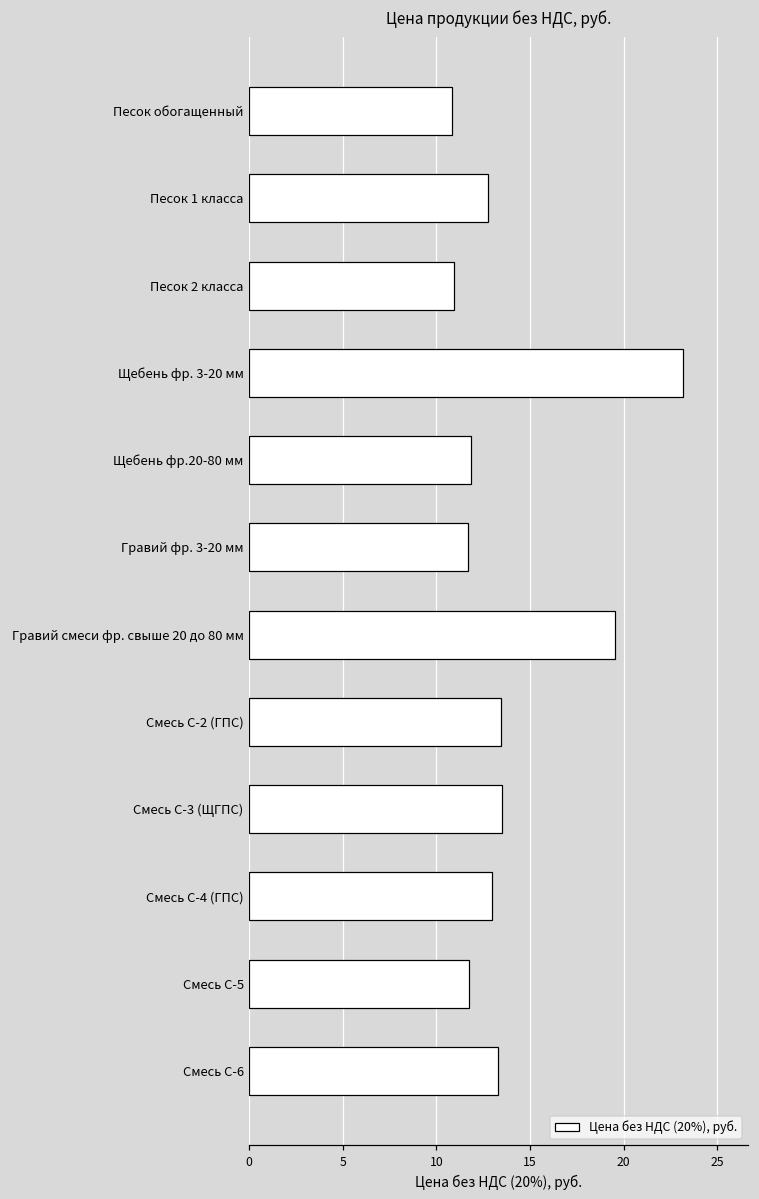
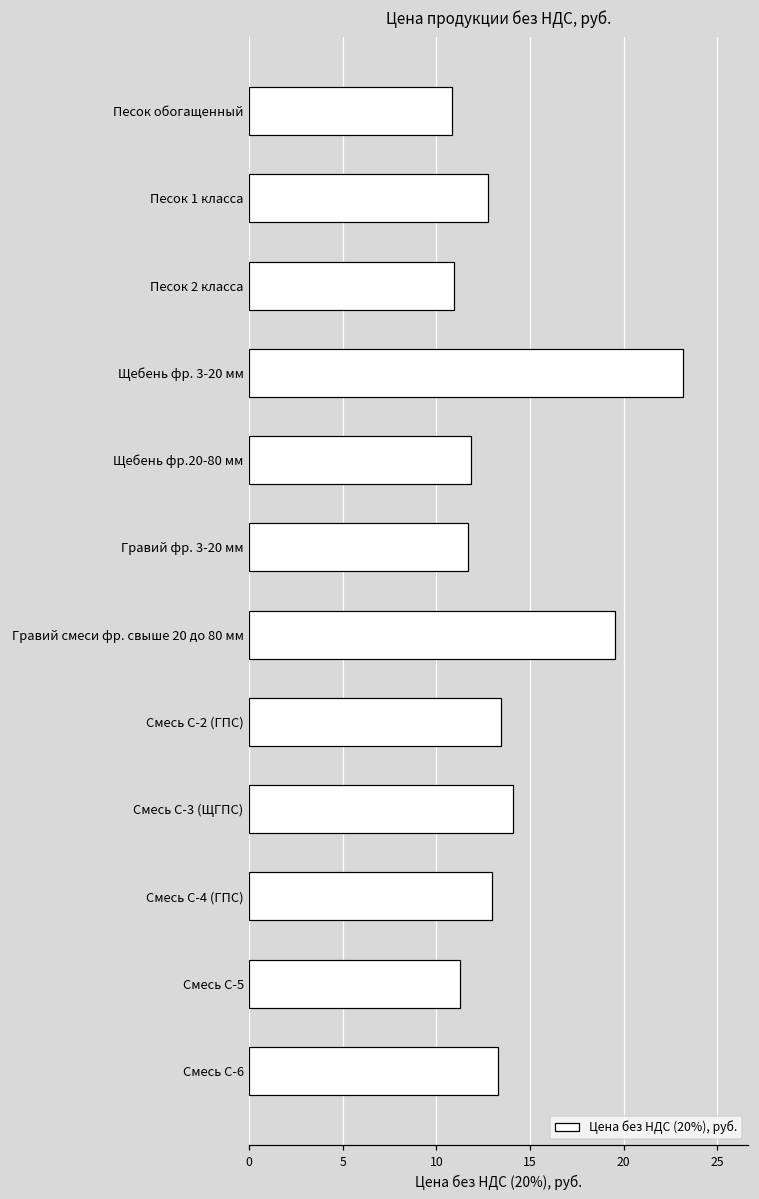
  {
    "Песок обогащенный": 10.8,
    "Песок 1 класса": 12.7,
    "Песок 2 класса": 10.9,
    "Щебень фр. 3-20 мм": 23.2,
    "Щебень фр.20-80 мм": 11.9,
    "Гравий фр. 3-20 мм": 11.7,
    "Гравий смеси фр. свыше 20 до 80 мм": 19.5,
    "Смесь С-2 (ГПС)": 13.5,
-   "Смесь С-3 (ЩГПС)": 13.5,
+   "Смесь С-3 (ЩГПС)": 14.1,
    "Смесь С-4 (ГПС)": 13.0,
-   "Смесь С-5": 11.8,
+   "Смесь С-5": 11.3,
    "Смесь С-6": 13.3
  }
